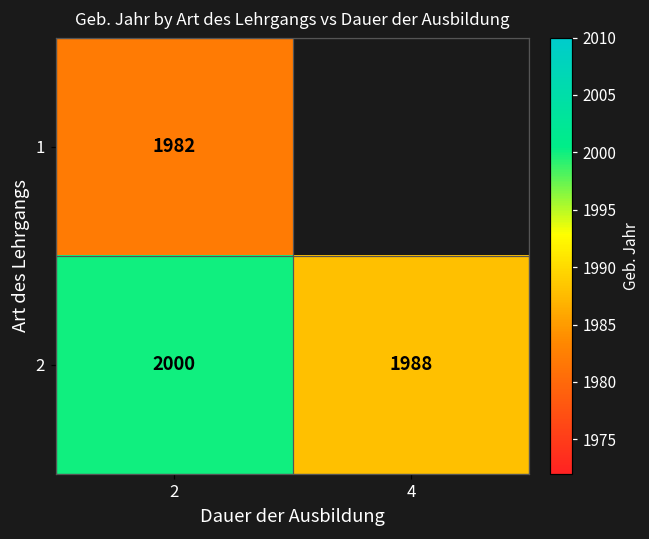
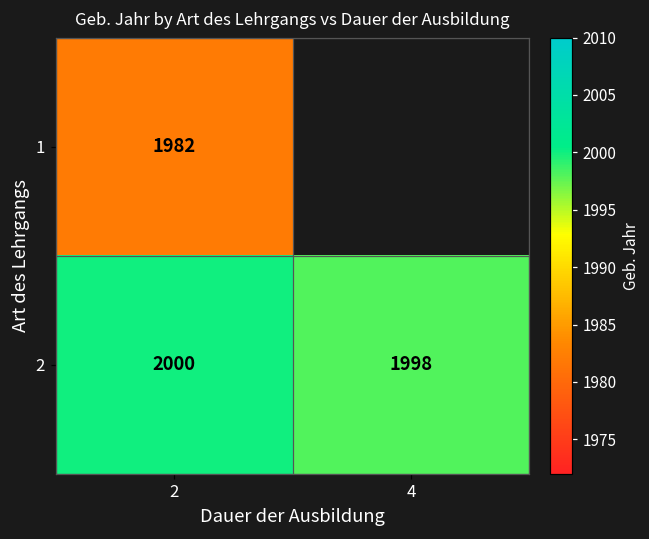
  {
    "1": {
      "2": 1982
    },
    "2": {
      "2": 2000,
-     "4": 1988
+     "4": 1998
    }
  }
